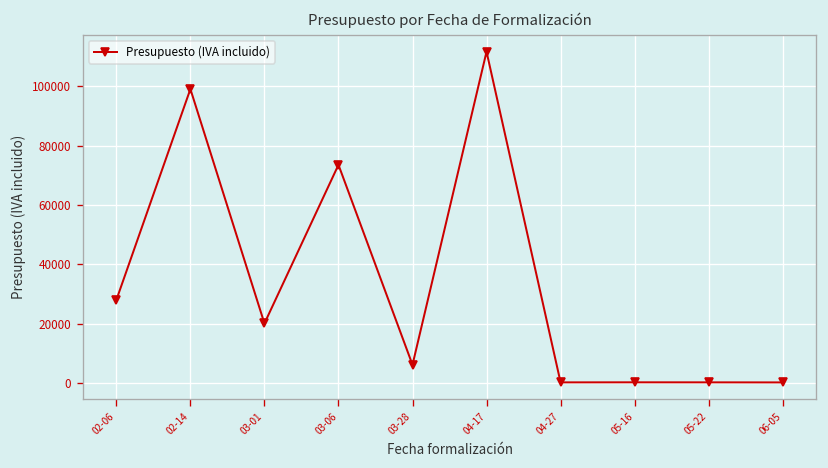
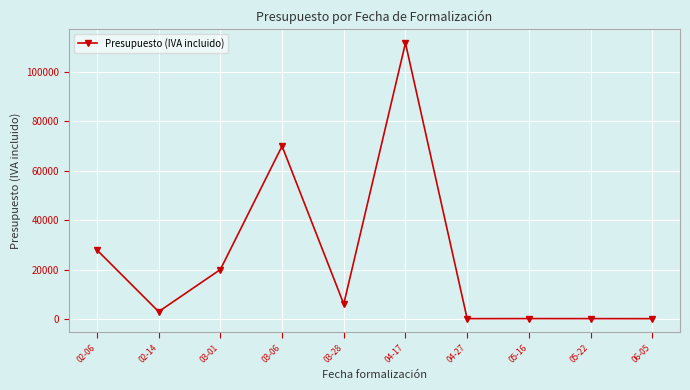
  {
    "02-06": 28000,
-   "02-14": 99000,
+   "02-14": 3000,
    "03-01": 20000,
-   "03-06": 74000,
+   "03-06": 70000,
    "03-28": 6000,
    "04-17": 112000,
    "04-27": 0,
    "05-16": 0,
    "05-22": 0,
    "06-05": 0
  }
